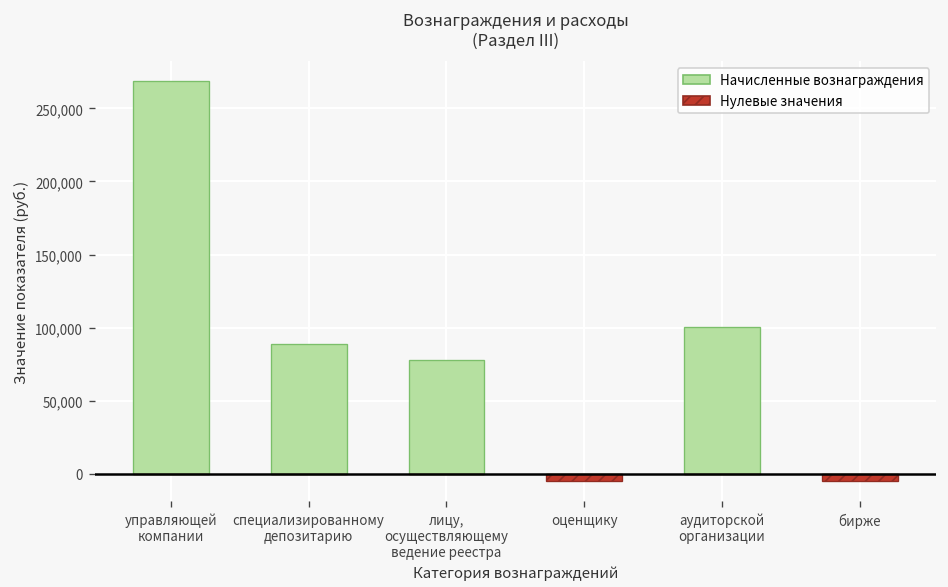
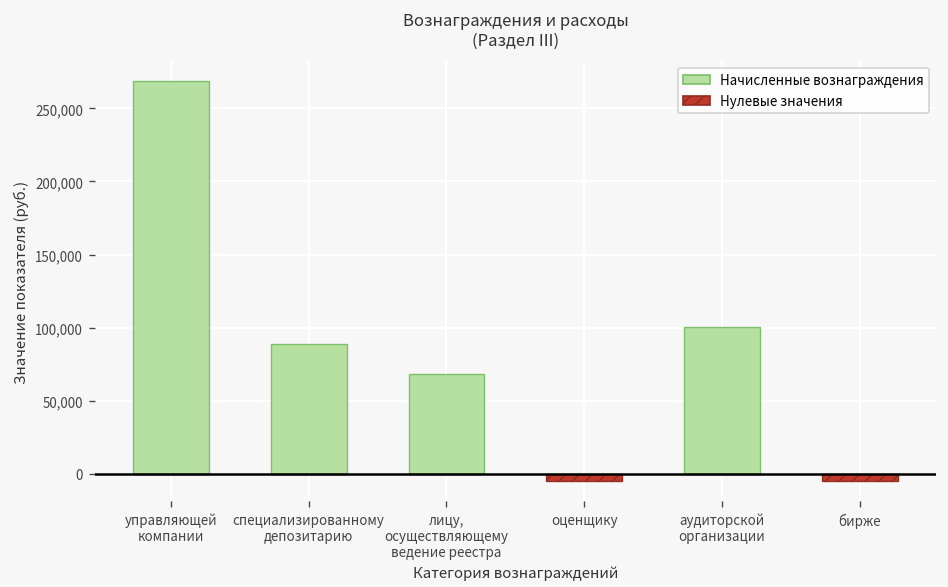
  {
    "Начисленные вознаграждения": {
      "управляющей компании": "269,000",
      "специализированному депозитарию": "89,000",
-     "лицу, осуществляющему ведение реестра": "78,000",
+     "лицу, осуществляющему ведение реестра": "69,000",
      "оценщику": "0",
      "аудиторской организации": "100,000",
      "бирже": "0"
    },
    "Нулевые значения": {
      "управляющей компании": "0",
      "специализированному депозитарию": "0",
      "лицу, осуществляющему ведение реестра": "0",
      "оценщику": "-5,000",
      "аудиторской организации": "0",
      "бирже": "-5,000"
    }
  }
